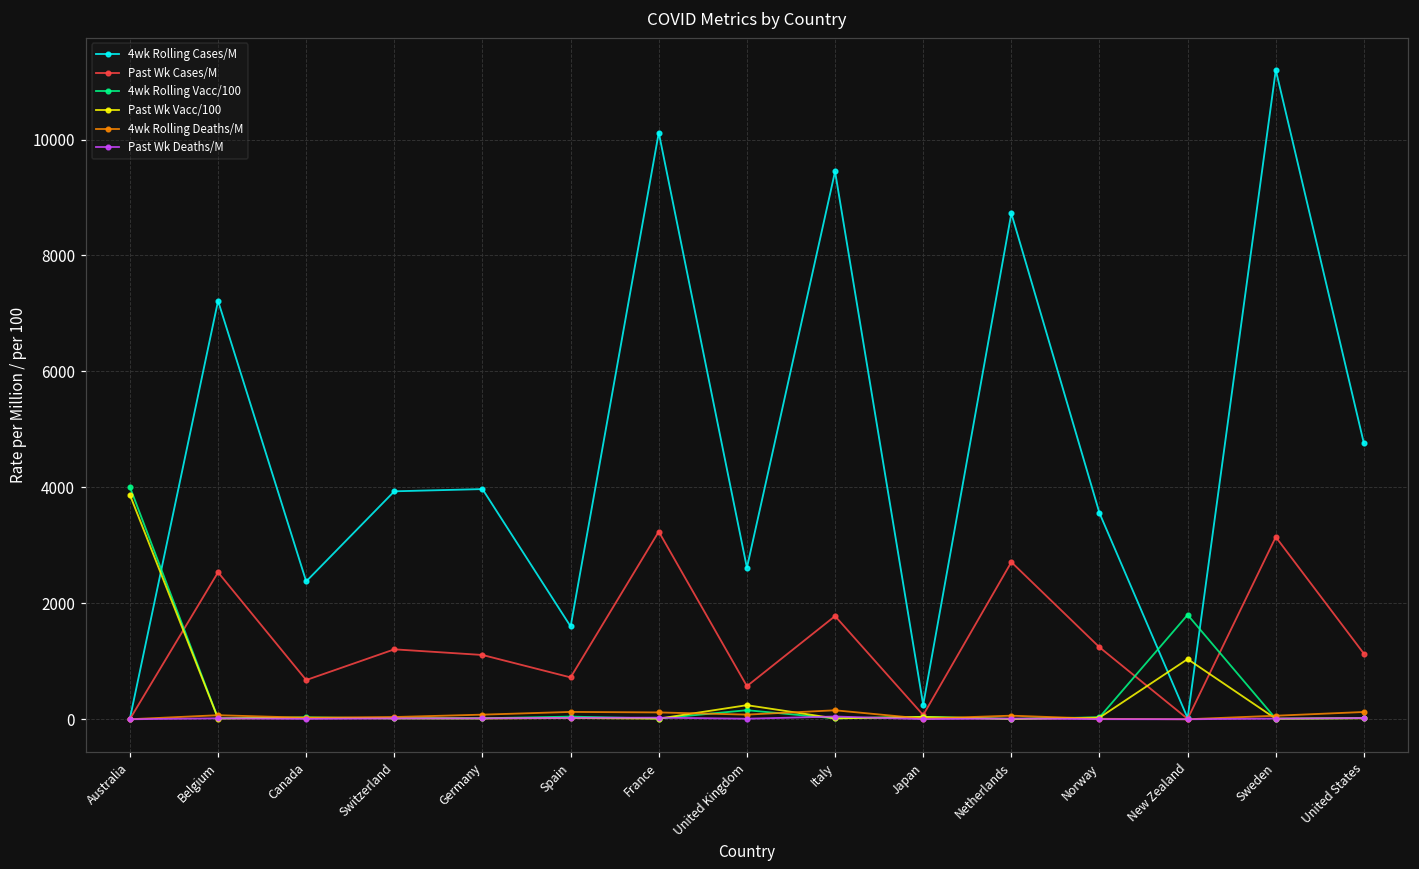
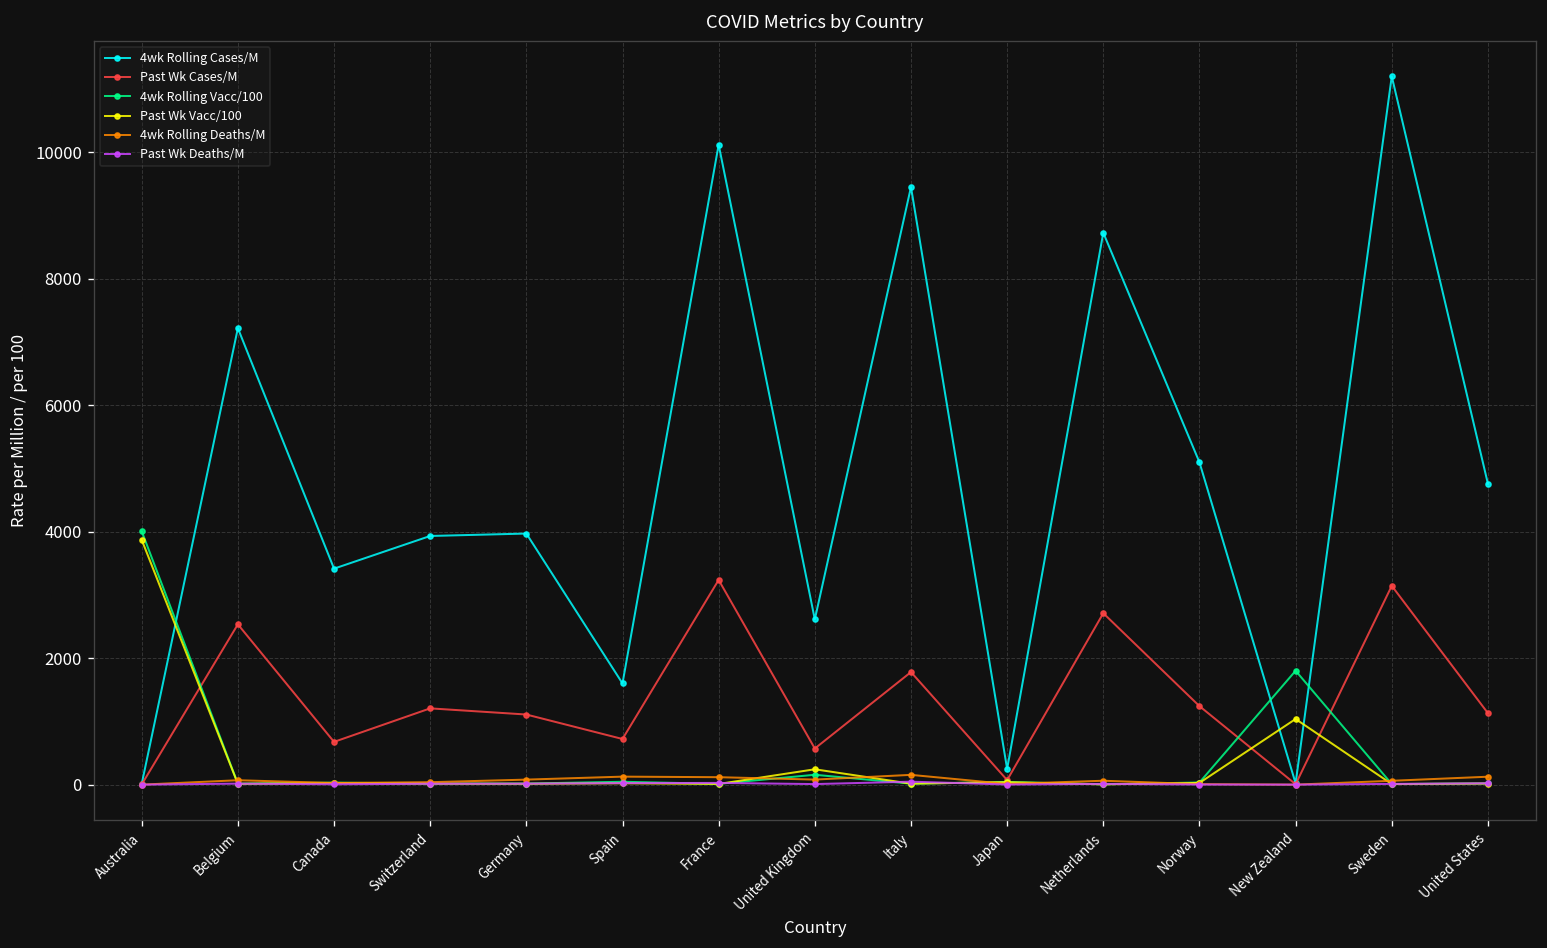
  {
    "4wk Rolling Cases/M": {
      "Belgium": 7200,
-     "Canada": 2400,
+     "Canada": 3400,
      "Switzerland": 3900,
      "Germany": 4000,
      "Spain": 1600,
      "France": 10100,
      "United Kingdom": 2600,
      "Italy": 9400,
      "Japan": 200,
      "Netherlands": 8700,
-     "Norway": 3600,
+     "Norway": 5100,
      "Sweden": 11200,
      "United States": 4800
    },
    "Past Wk Cases/M": {
      "Belgium": 2500,
      "Canada": 700,
      "Switzerland": 1200,
      "Germany": 1100,
      "Spain": 700,
      "France": 3200,
      "United Kingdom": 600,
      "Italy": 1800,
      "Netherlands": 2700,
      "Norway": 1200,
      "Sweden": 3100,
      "United States": 1100
    },
    "4wk Rolling Vacc/100": {
      "Australia": 4000,
      "United Kingdom": 200,
      "New Zealand": 1800
    },
    "Past Wk Vacc/100": {
      "Australia": 3900,
      "United Kingdom": 200,
      "New Zealand": 1000
    },
    "4wk Rolling Deaths/M": {
      "Belgium": 100,
      "Germany": 100,
      "Spain": 100,
      "France": 100,
      "United Kingdom": 100,
      "Italy": 200,
      "Netherlands": 100,
      "Sweden": 100,
      "United States": 100
    },
    "Past Wk Deaths/M": {
      "United Kingdom": 0
    }
  }
